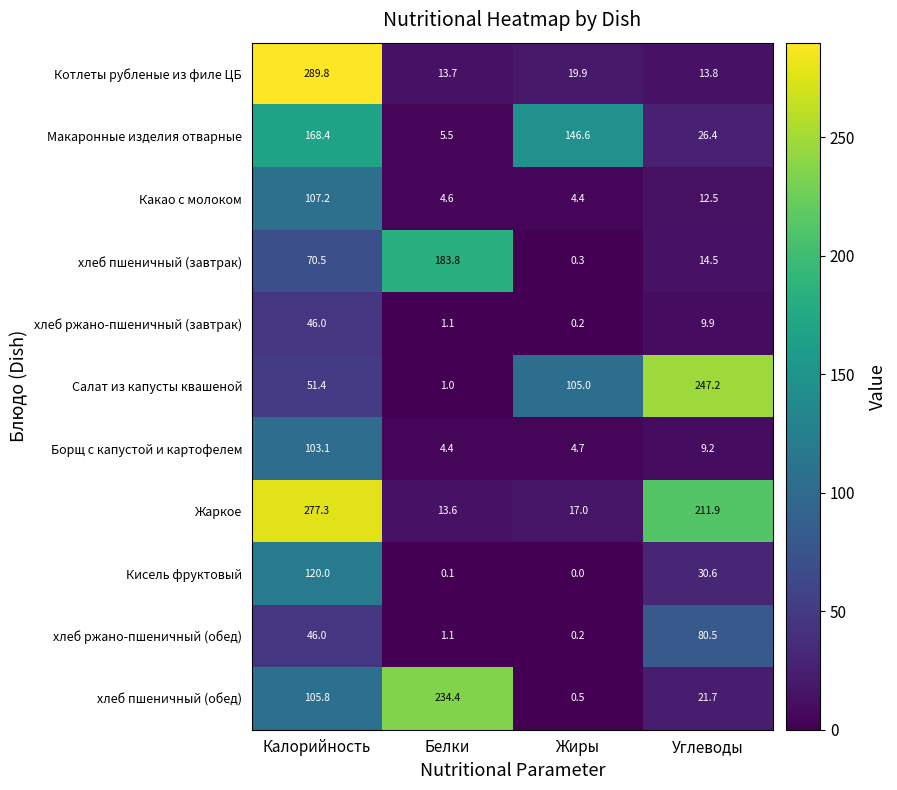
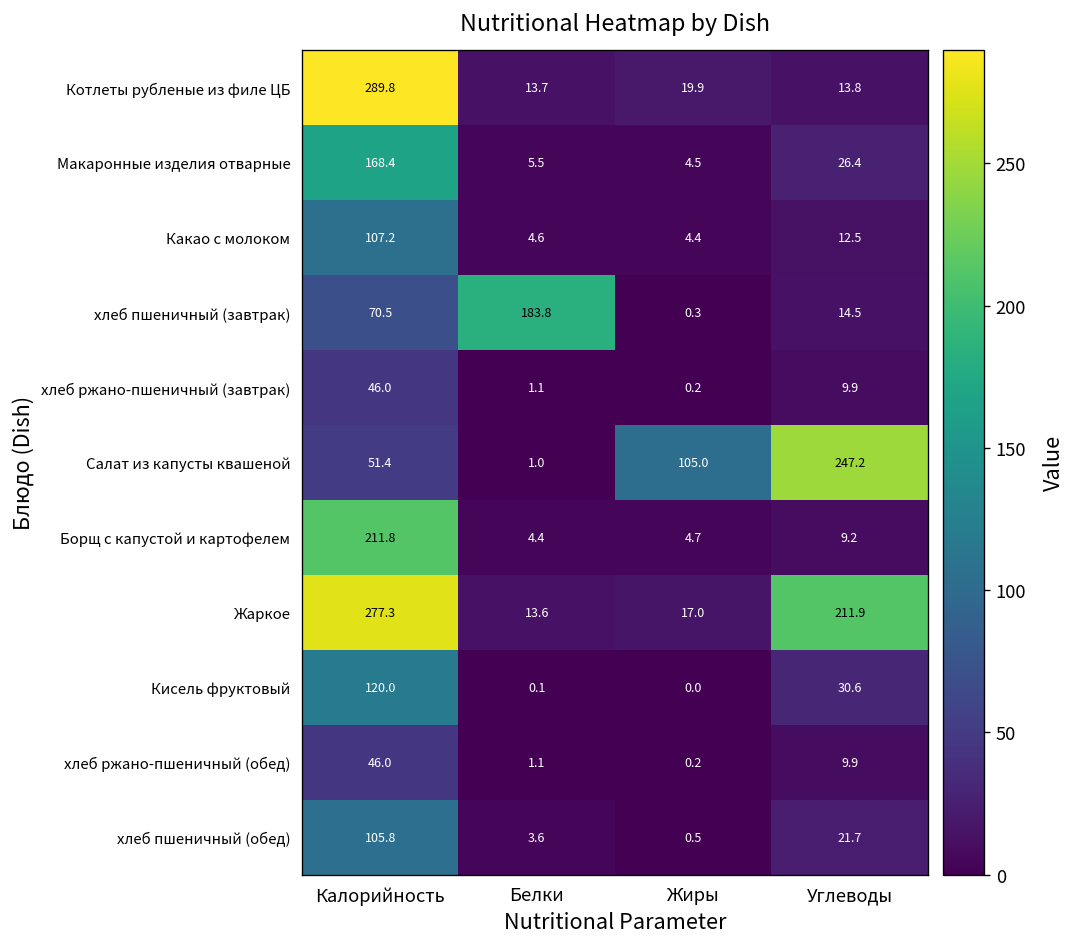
  {
    "Котлеты рубленые из филе ЦБ": {
      "Калорийность": 289.8,
      "Белки": 13.7,
      "Жиры": 19.9,
      "Углеводы": 13.8
    },
    "Макаронные изделия отварные": {
      "Калорийность": 168.4,
      "Белки": 5.5,
-     "Жиры": 146.6,
+     "Жиры": 4.5,
      "Углеводы": 26.4
    },
    "Какао с молоком": {
      "Калорийность": 107.2,
      "Белки": 4.6,
      "Жиры": 4.4,
      "Углеводы": 12.5
    },
    "хлеб пшеничный (завтрак)": {
      "Калорийность": 70.5,
      "Белки": 183.8,
      "Жиры": 0.3,
      "Углеводы": 14.5
    },
    "хлеб ржано-пшеничный (завтрак)": {
      "Калорийность": 46.0,
      "Белки": 1.1,
      "Жиры": 0.2,
      "Углеводы": 9.9
    },
    "Салат из капусты квашеной": {
      "Калорийность": 51.4,
      "Белки": 1.0,
      "Жиры": 105.0,
      "Углеводы": 247.2
    },
    "Борщ с капустой и картофелем": {
-     "Калорийность": 103.1,
+     "Калорийность": 211.8,
      "Белки": 4.4,
      "Жиры": 4.7,
      "Углеводы": 9.2
    },
    "Жаркое": {
      "Калорийность": 277.3,
      "Белки": 13.6,
      "Жиры": 17.0,
      "Углеводы": 211.9
    },
    "Кисель фруктовый": {
      "Калорийность": 120.0,
      "Белки": 0.1,
      "Жиры": 0.0,
      "Углеводы": 30.6
    },
    "хлеб ржано-пшеничный (обед)": {
      "Калорийность": 46.0,
      "Белки": 1.1,
      "Жиры": 0.2,
-     "Углеводы": 80.5
+     "Углеводы": 9.9
    },
    "хлеб пшеничный (обед)": {
      "Калорийность": 105.8,
-     "Белки": 234.4,
+     "Белки": 3.6,
      "Жиры": 0.5,
      "Углеводы": 21.7
    }
  }
